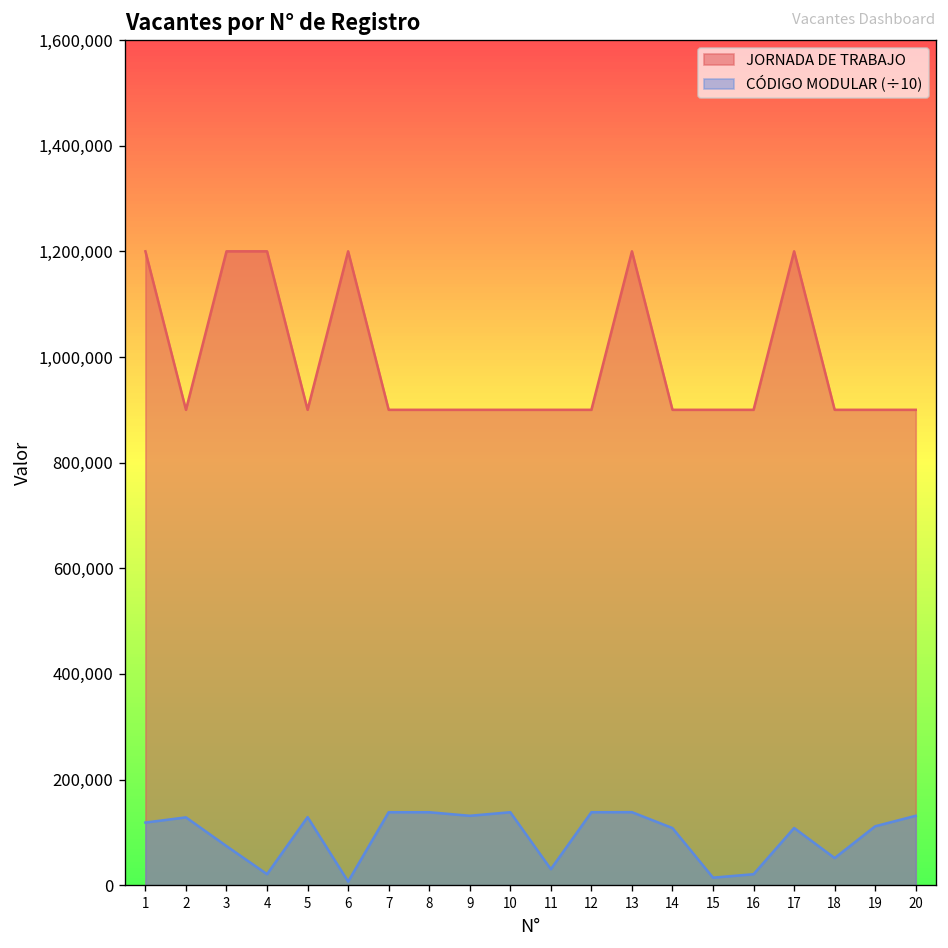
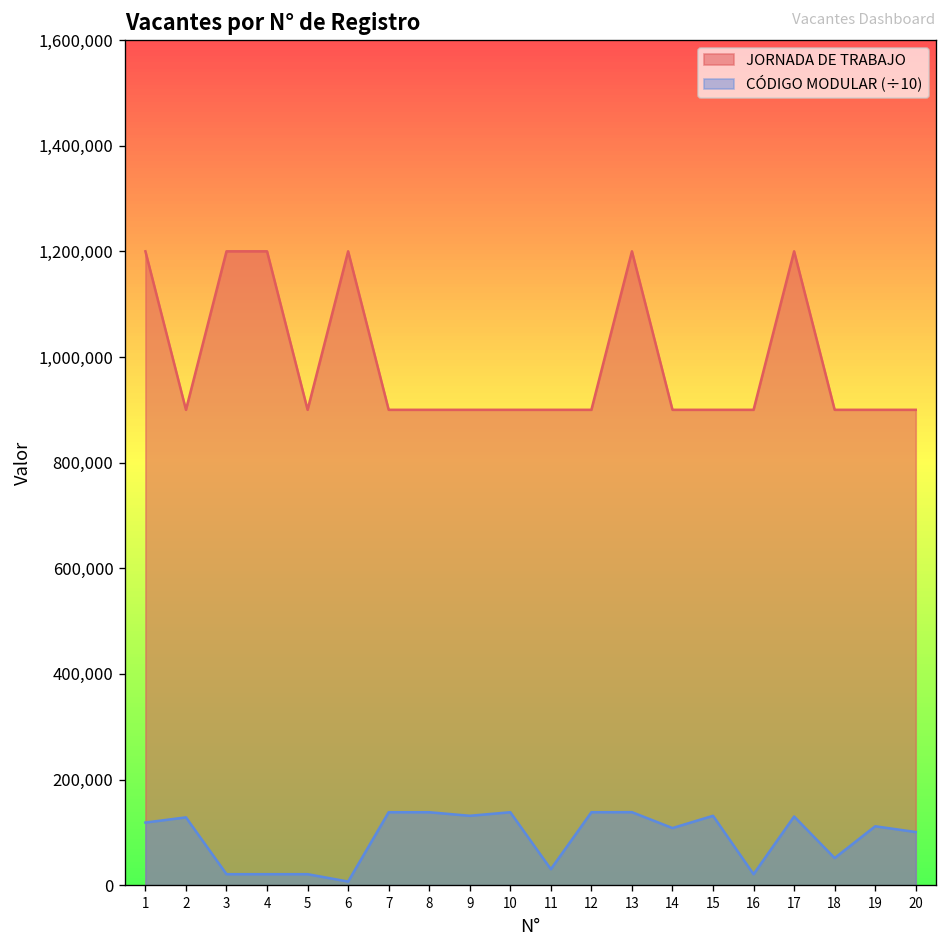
  {
    "JORNADA DE TRABAJO": {
      "1": "1,200,000",
      "2": "900,000",
      "3": "1,200,000",
      "4": "1,200,000",
      "5": "900,000",
      "6": "1,200,000",
      "7": "900,000",
      "8": "900,000",
      "9": "900,000",
      "10": "900,000",
      "11": "900,000",
      "12": "900,000",
      "13": "1,200,000",
      "14": "900,000",
      "15": "900,000",
      "16": "900,000",
      "17": "1,200,000",
      "18": "900,000",
      "19": "900,000",
      "20": "900,000"
    },
    "CÓDIGO MODULAR (÷10)": {
      "1": "120,000",
      "2": "130,000",
-     "3": "70,000",
+     "3": "20,000",
      "4": "20,000",
-     "5": "130,000",
+     "5": "20,000",
      "6": "10,000",
      "7": "140,000",
      "8": "140,000",
      "9": "130,000",
      "10": "140,000",
      "11": "30,000",
      "12": "140,000",
      "13": "140,000",
      "14": "110,000",
-     "15": "10,000",
+     "15": "130,000",
      "16": "20,000",
-     "17": "110,000",
+     "17": "130,000",
      "18": "50,000",
      "19": "110,000",
-     "20": "130,000"
+     "20": "100,000"
    }
  }
